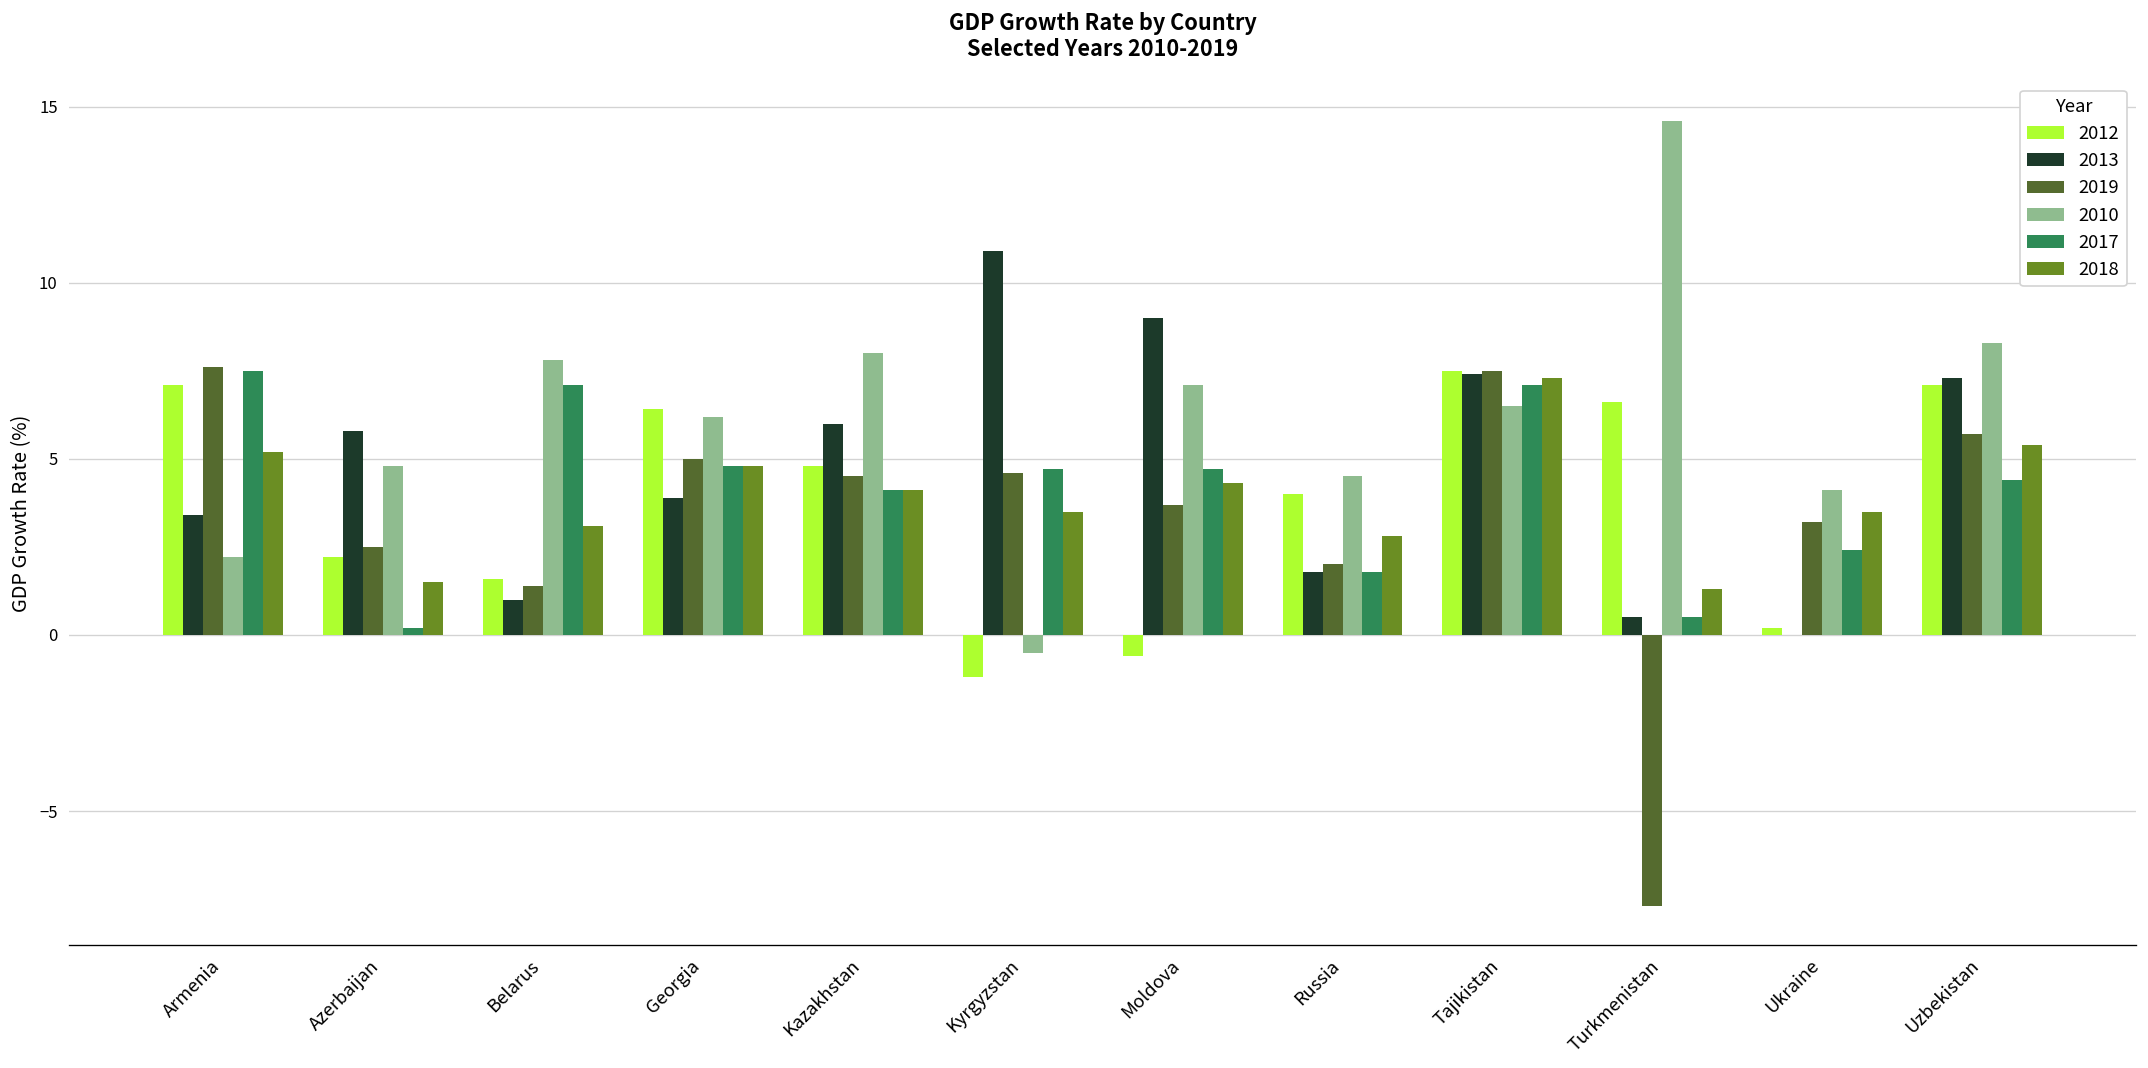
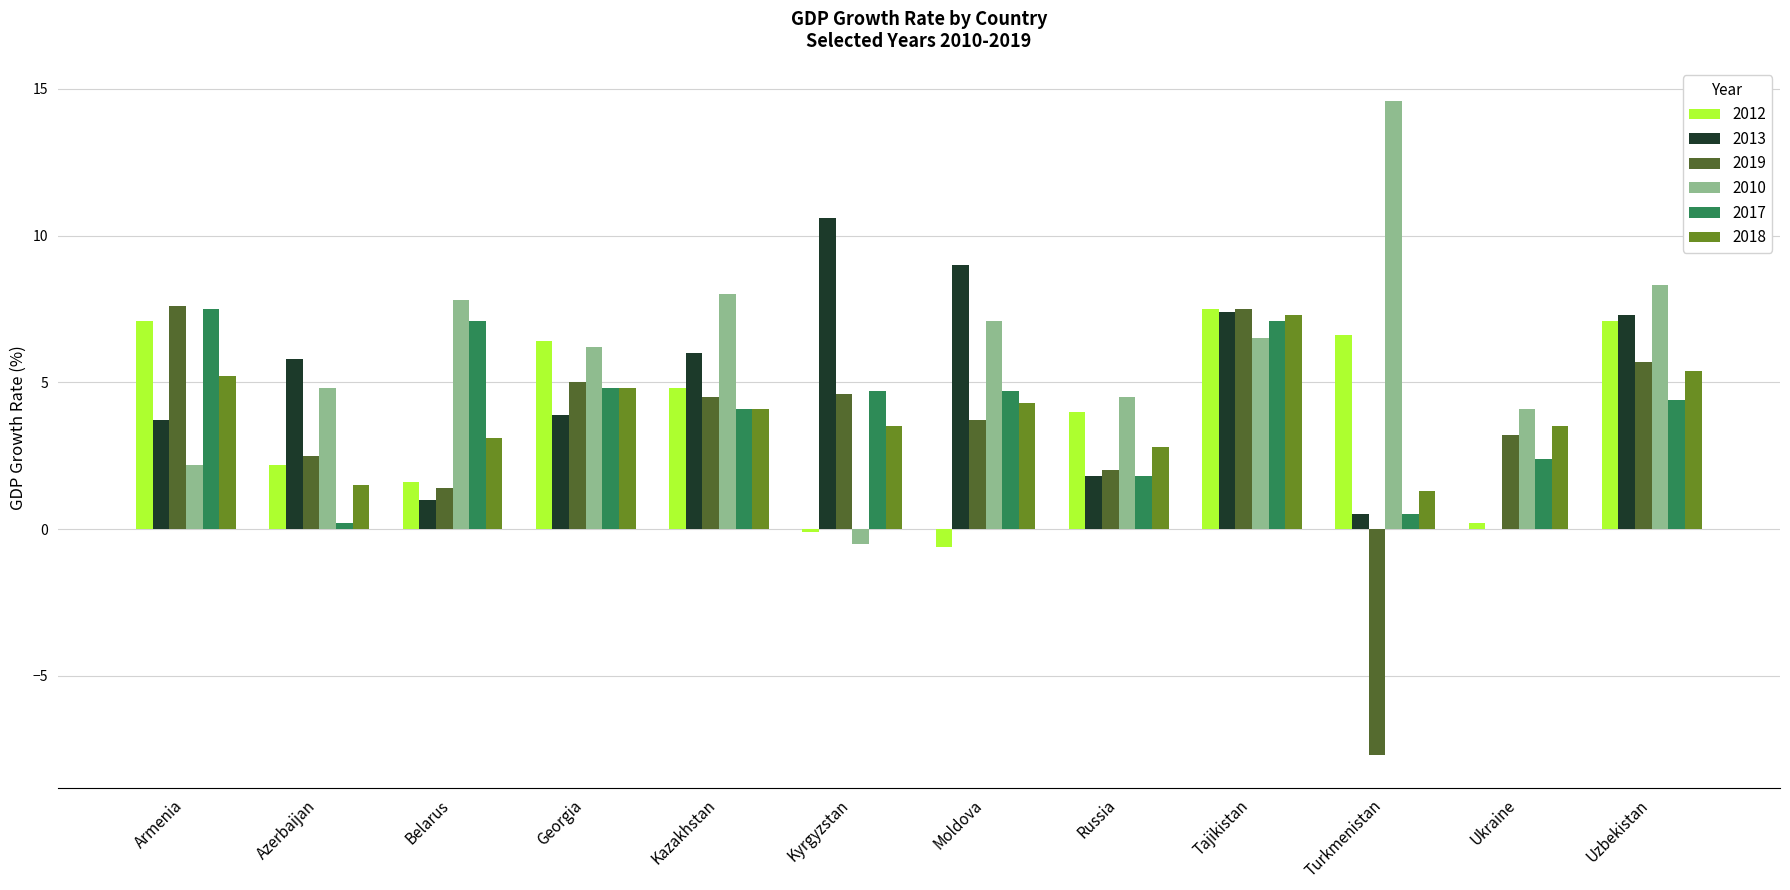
  {
    "2012": {
      "Armenia": 7.1,
      "Azerbaijan": 2.2,
      "Belarus": 1.6,
      "Georgia": 6.4,
      "Kazakhstan": 4.8,
-     "Kyrgyzstan": -1.2,
+     "Kyrgyzstan": -0.1,
      "Moldova": -0.6,
      "Russia": 4.0,
      "Tajikistan": 7.5,
      "Turkmenistan": 6.6,
      "Ukraine": 0.2,
      "Uzbekistan": 7.1
    },
    "2013": {
-     "Armenia": 3.4,
+     "Armenia": 3.7,
      "Azerbaijan": 5.8,
      "Belarus": 1.0,
      "Georgia": 3.9,
      "Kazakhstan": 6.0,
-     "Kyrgyzstan": 10.9,
+     "Kyrgyzstan": 10.6,
      "Moldova": 9.0,
      "Russia": 1.8,
      "Tajikistan": 7.4,
      "Turkmenistan": 0.5,
      "Ukraine": 0.0,
      "Uzbekistan": 7.3
    },
    "2010": {
      "Armenia": 2.2,
      "Azerbaijan": 4.8,
      "Belarus": 7.8,
      "Georgia": 6.2,
      "Kazakhstan": 8.0,
      "Kyrgyzstan": -0.5,
      "Moldova": 7.1,
      "Russia": 4.5,
      "Tajikistan": 6.5,
      "Turkmenistan": 14.6,
      "Ukraine": 4.1,
      "Uzbekistan": 8.3
    },
    "2017": {
      "Armenia": 7.5,
      "Azerbaijan": 0.2,
      "Belarus": 7.1,
      "Georgia": 4.8,
      "Kazakhstan": 4.1,
      "Kyrgyzstan": 4.7,
      "Moldova": 4.7,
      "Russia": 1.8,
      "Tajikistan": 7.1,
      "Turkmenistan": 0.5,
      "Ukraine": 2.4,
      "Uzbekistan": 4.4
    }
  }
